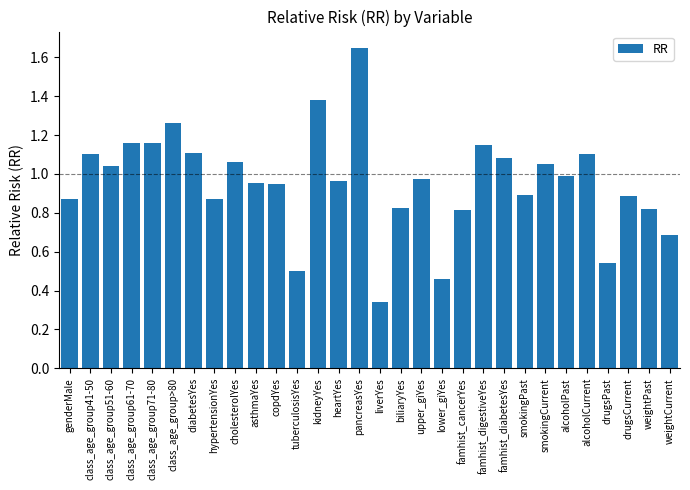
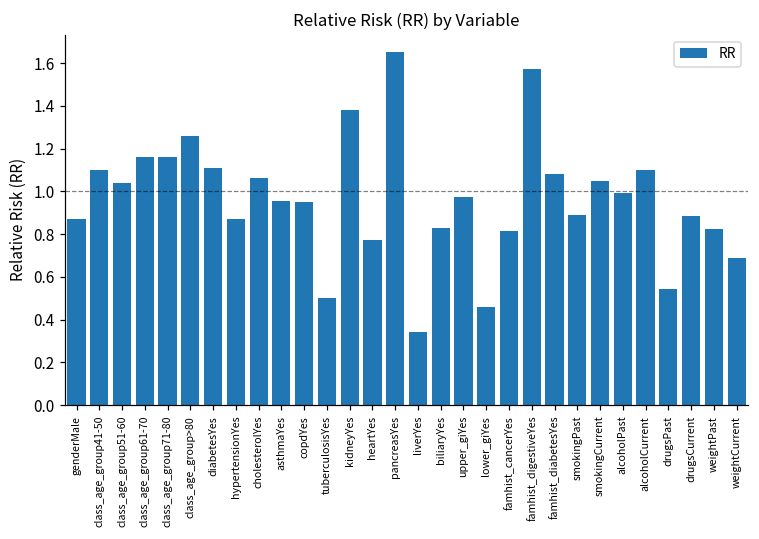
  {
    "genderMale": 0.87,
    "class_age_group41-50": 1.10,
    "class_age_group51-60": 1.04,
    "class_age_group61-70": 1.16,
    "class_age_group71-80": 1.16,
    "class_age_group>80": 1.26,
    "diabetesYes": 1.11,
    "hypertensionYes": 0.87,
    "cholesterolYes": 1.06,
    "asthmaYes": 0.95,
    "copdYes": 0.95,
    "tuberculosisYes": 0.50,
    "kidneyYes": 1.38,
-   "heartYes": 0.96,
+   "heartYes": 0.77,
    "pancreasYes": 1.65,
    "liverYes": 0.34,
    "biliaryYes": 0.83,
    "upper_giYes": 0.97,
    "lower_giYes": 0.46,
    "famhist_cancerYes": 0.82,
-   "famhist_digestiveYes": 1.15,
+   "famhist_digestiveYes": 1.57,
    "famhist_diabetesYes": 1.08,
    "smokingPast": 0.89,
    "smokingCurrent": 1.05,
    "alcoholPast": 0.99,
    "alcoholCurrent": 1.10,
    "drugsPast": 0.54,
    "drugsCurrent": 0.88,
    "weightPast": 0.82,
    "weightCurrent": 0.69
  }
